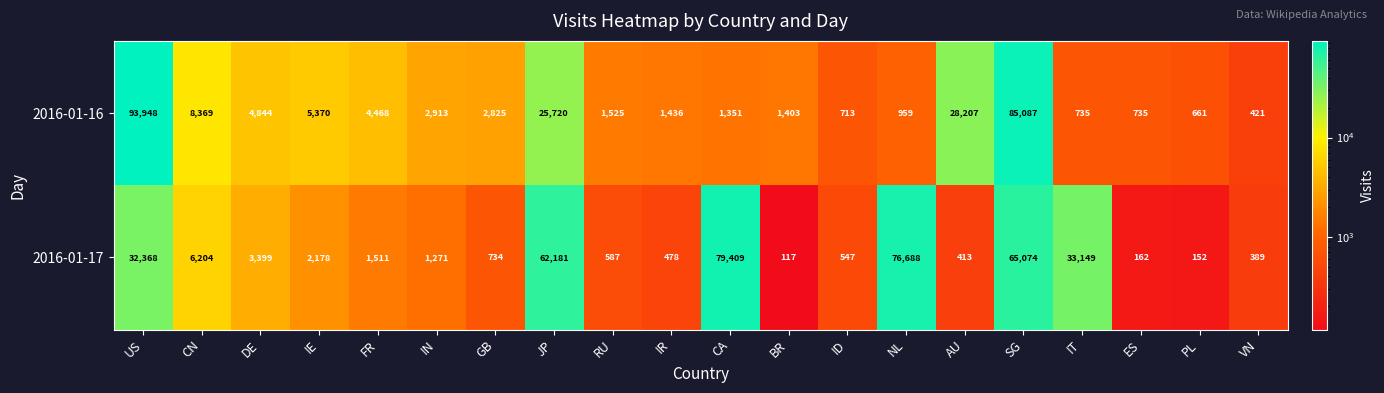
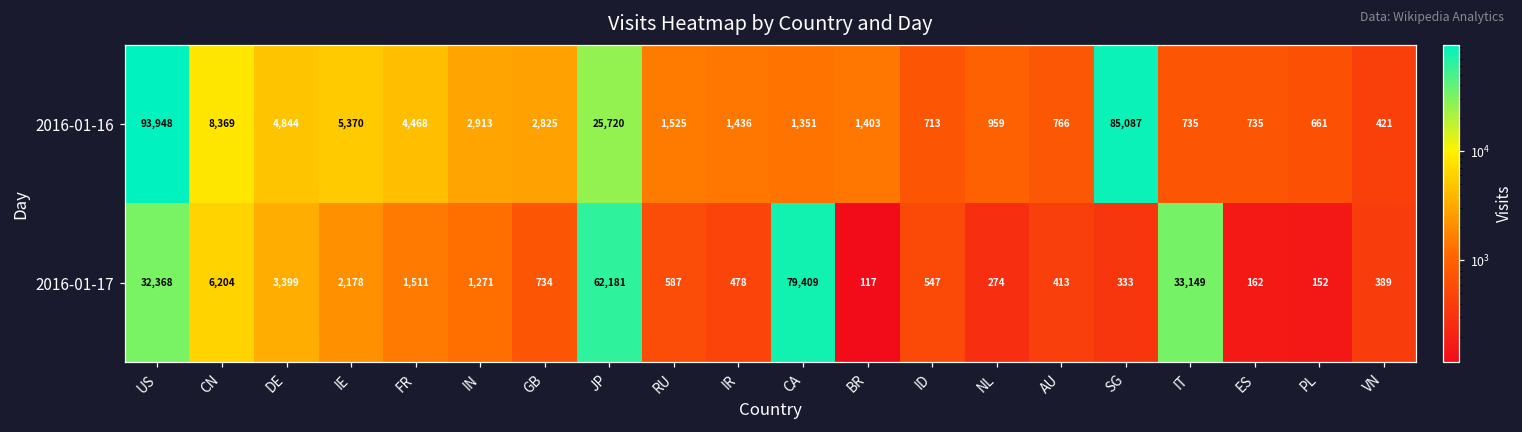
  {
    "2016-01-16": {
      "US": "93,948",
      "CN": "8,369",
      "DE": "4,844",
      "IE": "5,370",
      "FR": "4,468",
      "IN": "2,913",
      "GB": "2,825",
      "JP": "25,720",
      "RU": "1,525",
      "IR": "1,436",
      "CA": "1,351",
      "BR": "1,403",
      "ID": "713",
      "NL": "959",
-     "AU": "28,207",
+     "AU": "766",
      "SG": "85,087",
      "IT": "735",
      "ES": "735",
      "PL": "661",
      "VN": "421"
    },
    "2016-01-17": {
      "US": "32,368",
      "CN": "6,204",
      "DE": "3,399",
      "IE": "2,178",
      "FR": "1,511",
      "IN": "1,271",
      "GB": "734",
      "JP": "62,181",
      "RU": "587",
      "IR": "478",
      "CA": "79,409",
      "BR": "117",
      "ID": "547",
-     "NL": "76,688",
+     "NL": "274",
      "AU": "413",
-     "SG": "65,074",
+     "SG": "333",
      "IT": "33,149",
      "ES": "162",
      "PL": "152",
      "VN": "389"
    }
  }
